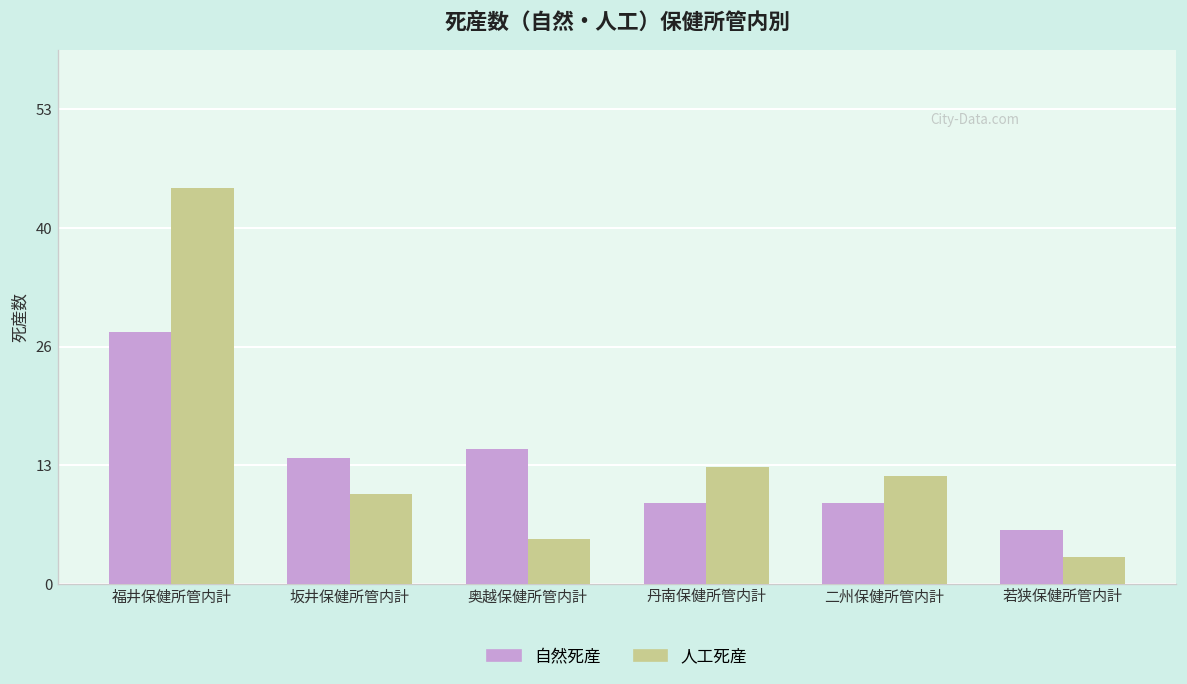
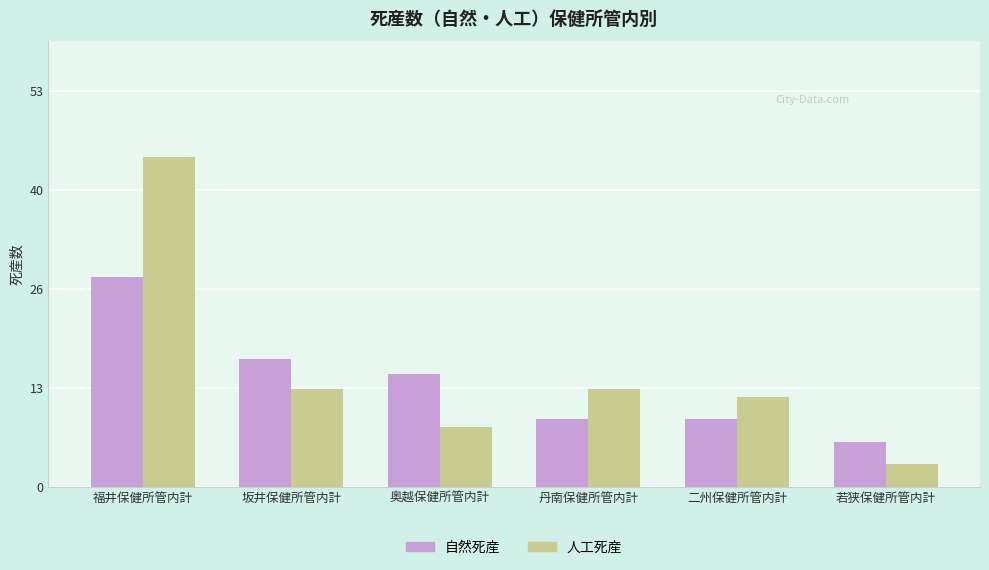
  {
    "自然死産": {
      "福井保健所管内計": 28,
-     "坂井保健所管内計": 14,
+     "坂井保健所管内計": 17,
      "奥越保健所管内計": 15,
      "丹南保健所管内計": 9,
      "二州保健所管内計": 9,
      "若狭保健所管内計": 6
    },
    "人工死産": {
      "福井保健所管内計": 44,
-     "坂井保健所管内計": 10,
-     "奥越保健所管内計": 5,
+     "坂井保健所管内計": 13,
+     "奥越保健所管内計": 8,
      "丹南保健所管内計": 13,
      "二州保健所管内計": 12,
      "若狭保健所管内計": 3
    }
  }
